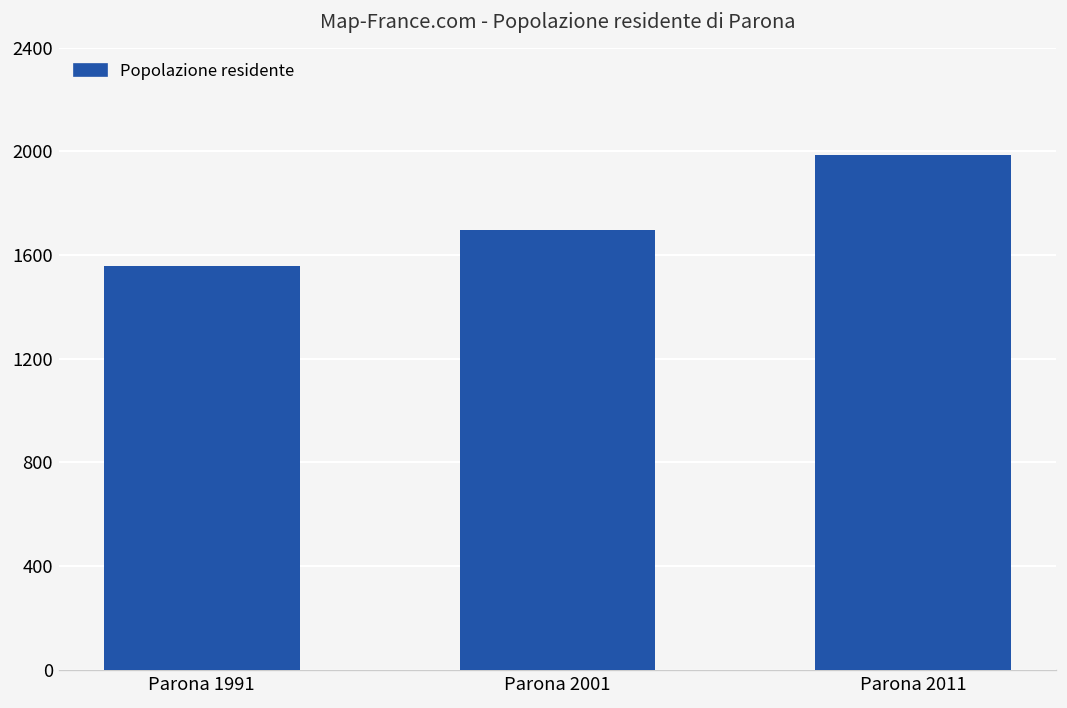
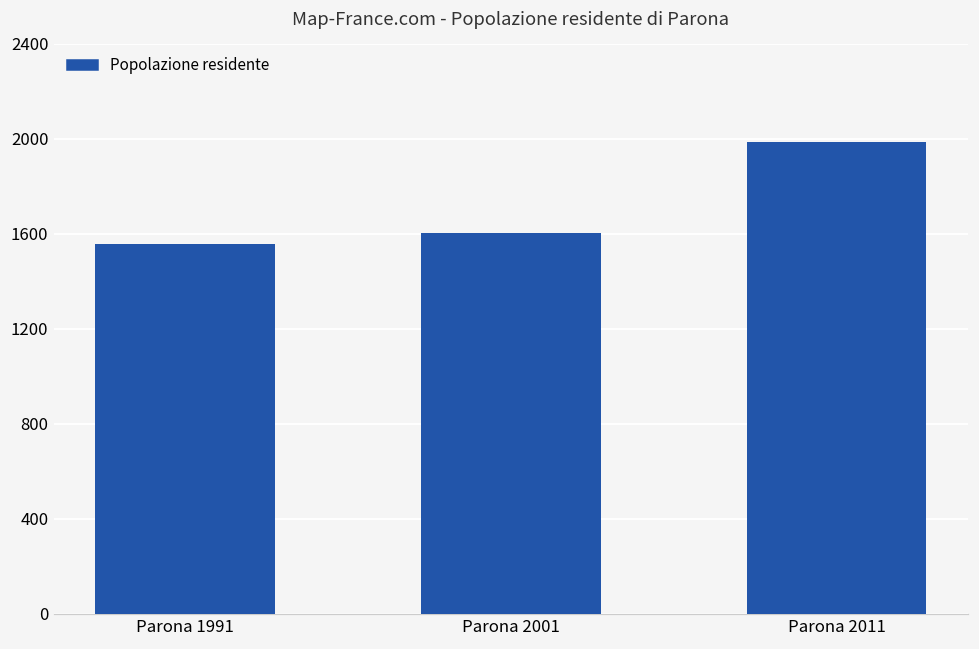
  {
    "Parona 1991": 1560,
-   "Parona 2001": 1700,
+   "Parona 2001": 1600,
    "Parona 2011": 1990
  }
